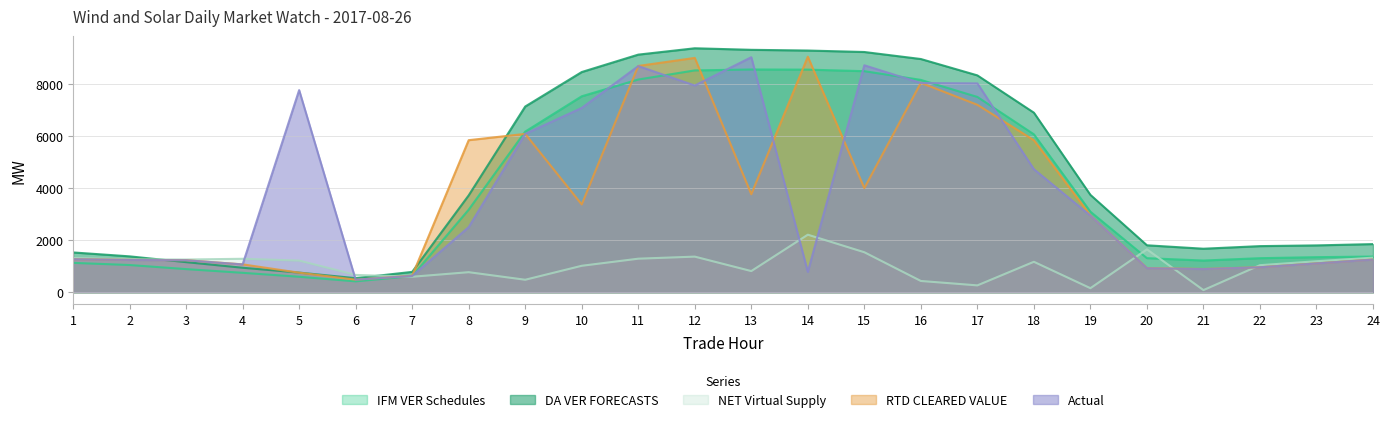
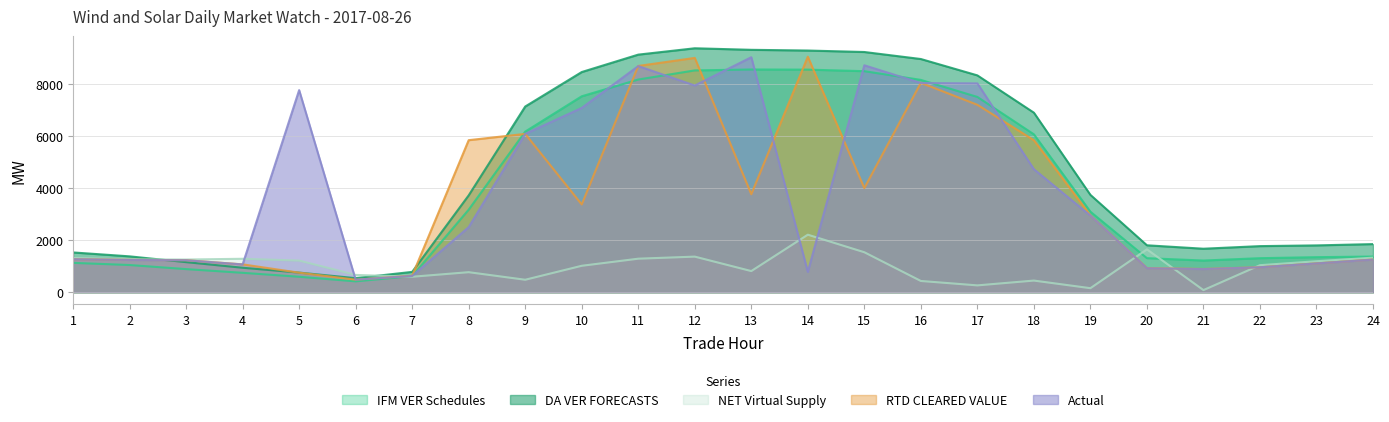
  {
    "NET Virtual Supply": {
      "4": 1300,
      "5": 1200,
      "6": 700,
      "8": 800,
      "9": 500,
      "10": 1000,
      "11": 1300,
      "12": 1400,
      "13": 800,
      "14": 2200,
      "15": 1500,
      "16": 400,
      "17": 300,
-     "18": 1200,
+     "18": 400,
      "19": 200,
      "20": 1700,
      "21": 100
    },
    "RTD CLEARED VALUE": {
      "8": 5800,
      "10": 3400,
      "12": 9000,
      "13": 3800,
      "14": 9100,
      "15": 4000,
      "17": 7200,
      "18": 5800
    },
    "Actual": {
      "5": 7800,
      "8": 2500,
      "10": 7100,
      "12": 7900,
      "13": 9000,
      "14": 800,
      "15": 8700,
      "17": 8000,
      "18": 4700
    }
  }
